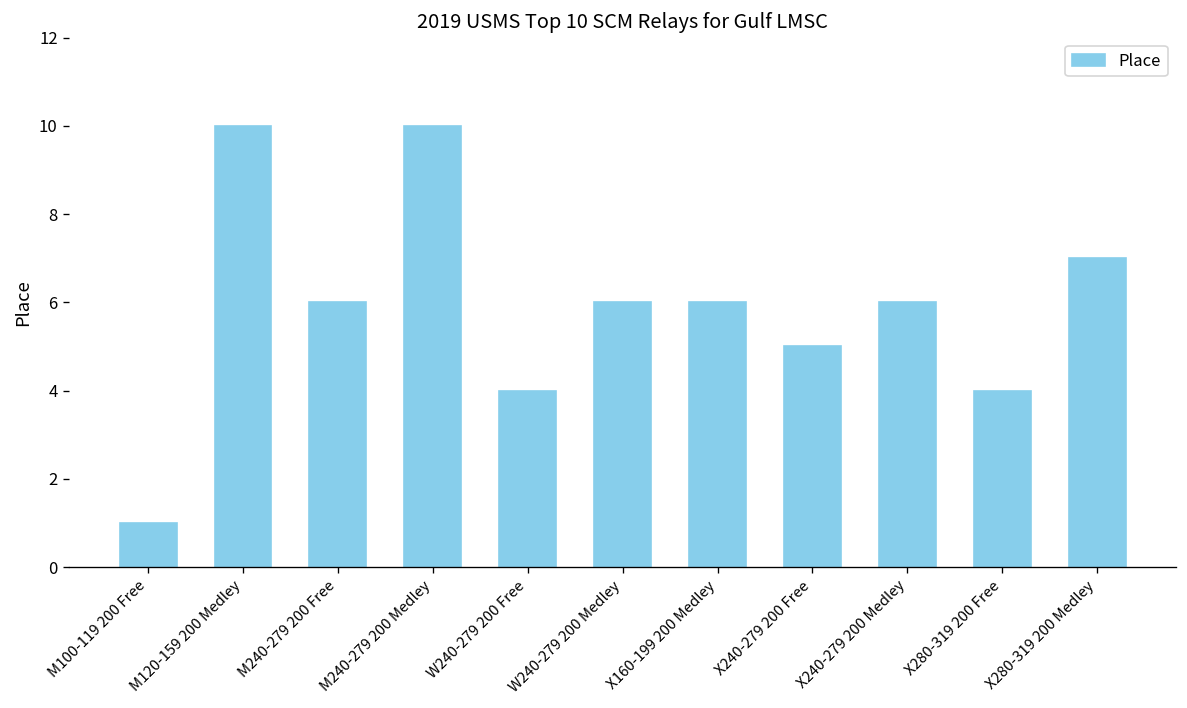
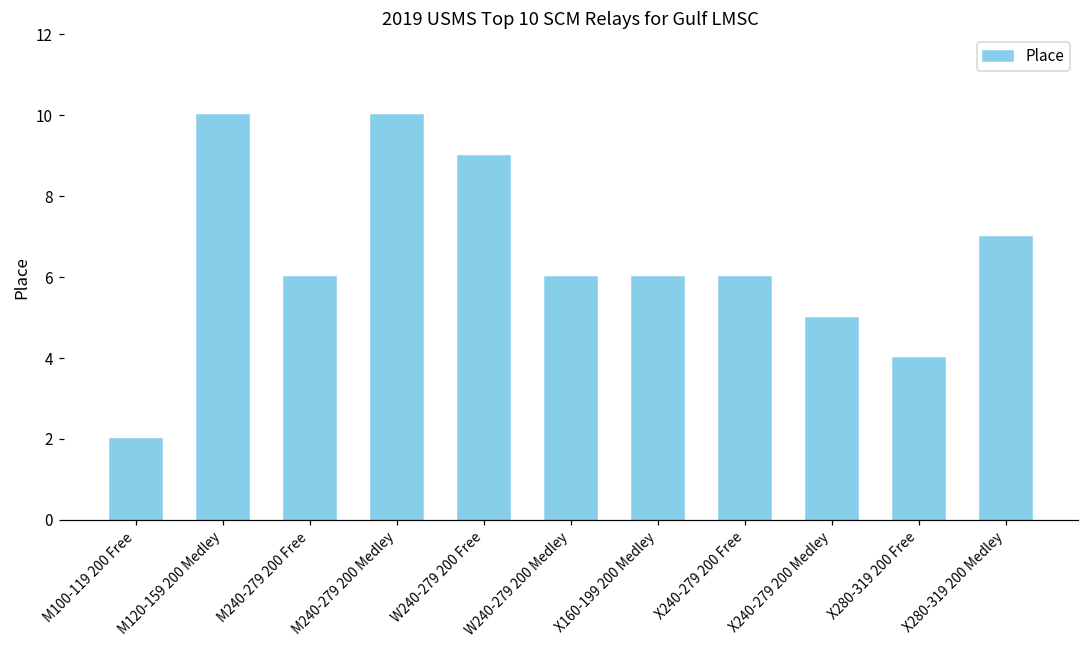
  {
-   "M100-119 200 Free": 1,
+   "M100-119 200 Free": 2,
    "M120-159 200 Medley": 10,
    "M240-279 200 Free": 6,
    "M240-279 200 Medley": 10,
-   "W240-279 200 Free": 4,
+   "W240-279 200 Free": 9,
    "W240-279 200 Medley": 6,
    "X160-199 200 Medley": 6,
-   "X240-279 200 Free": 5,
-   "X240-279 200 Medley": 6,
+   "X240-279 200 Free": 6,
+   "X240-279 200 Medley": 5,
    "X280-319 200 Free": 4,
    "X280-319 200 Medley": 7
  }
